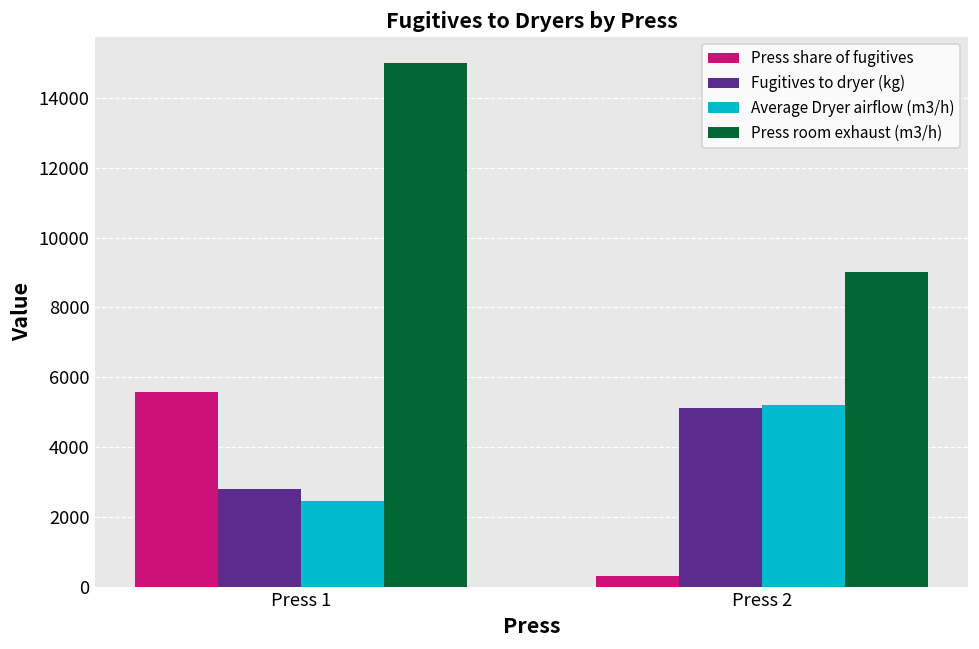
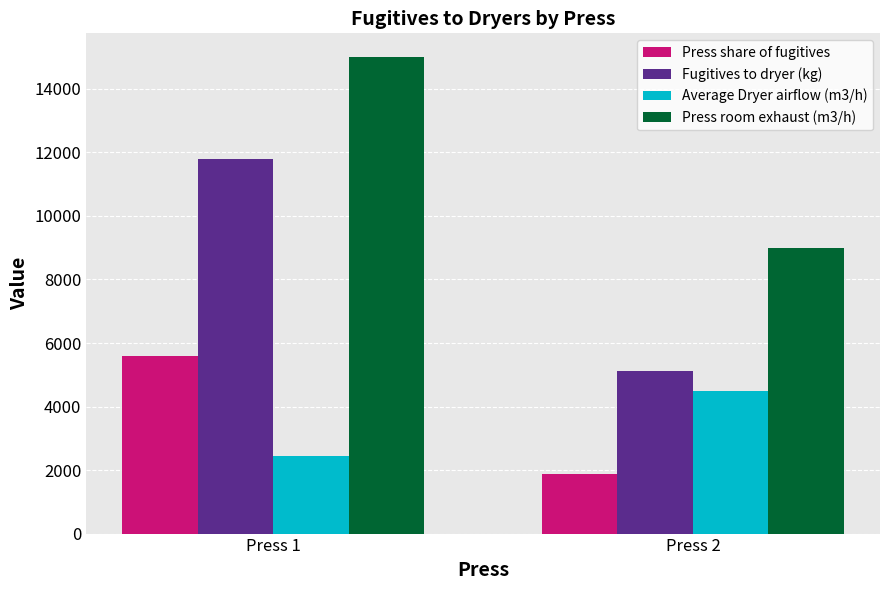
  {
    "Press share of fugitives": {
      "Press 1": 5600,
-     "Press 2": 300
+     "Press 2": 1900
    },
    "Fugitives to dryer (kg)": {
-     "Press 1": 2800,
+     "Press 1": 11800,
      "Press 2": 5100
    },
    "Average Dryer airflow (m3/h)": {
      "Press 1": 2400,
-     "Press 2": 5200
+     "Press 2": 4500
    },
    "Press room exhaust (m3/h)": {
      "Press 1": 15000,
      "Press 2": 9000
    }
  }
